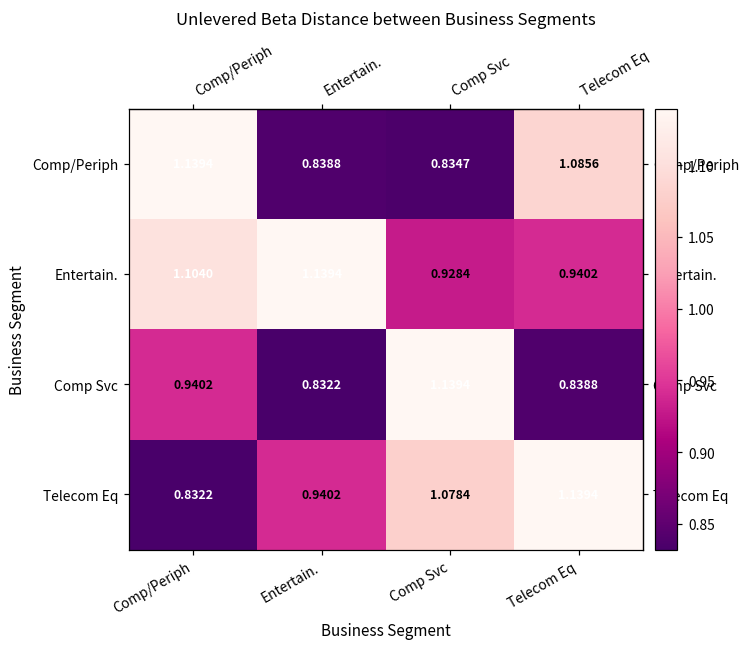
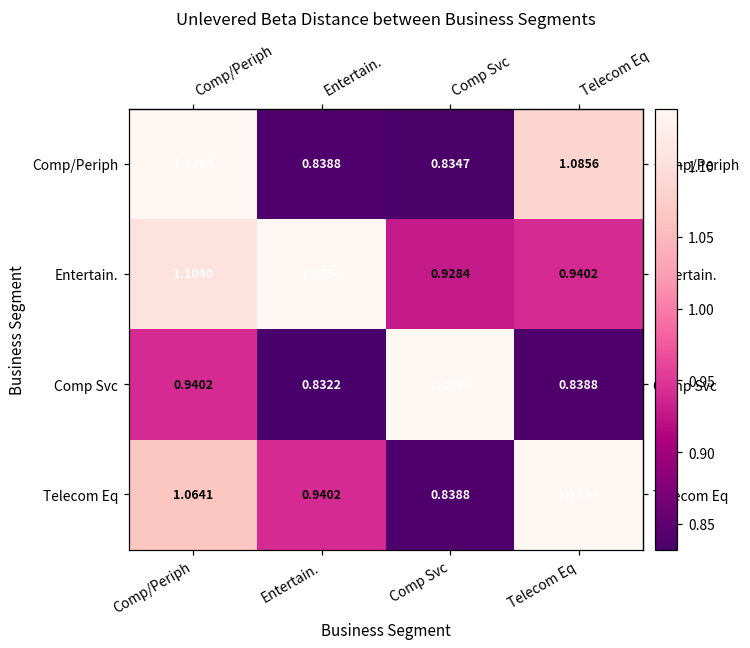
  {
    "Comp/Periph": {
      "Entertain.": 0.8388,
      "Comp Svc": 0.8347,
      "Telecom Eq": 1.0856
    },
    "Entertain.": {
      "Comp Svc": 0.9284,
      "Telecom Eq": 0.9402
    },
    "Comp Svc": {
      "Comp/Periph": 0.9402,
      "Entertain.": 0.8322,
      "Telecom Eq": 0.8388
    },
    "Telecom Eq": {
-     "Comp/Periph": 0.8322,
+     "Comp/Periph": 1.0641,
      "Entertain.": 0.9402,
-     "Comp Svc": 1.0784
+     "Comp Svc": 0.8388
    }
  }
